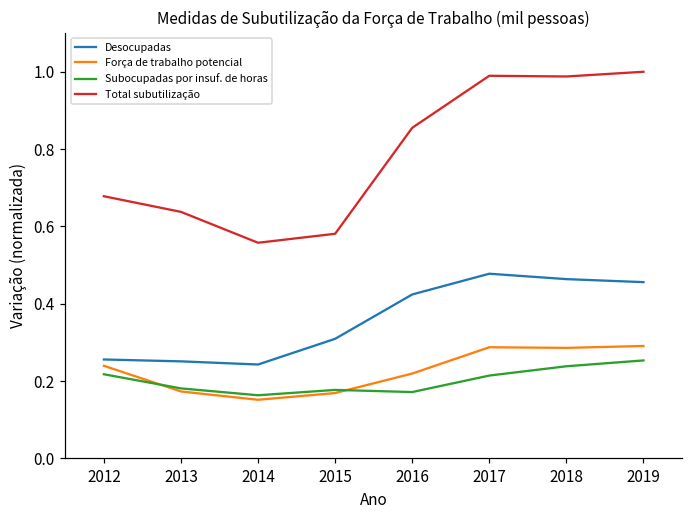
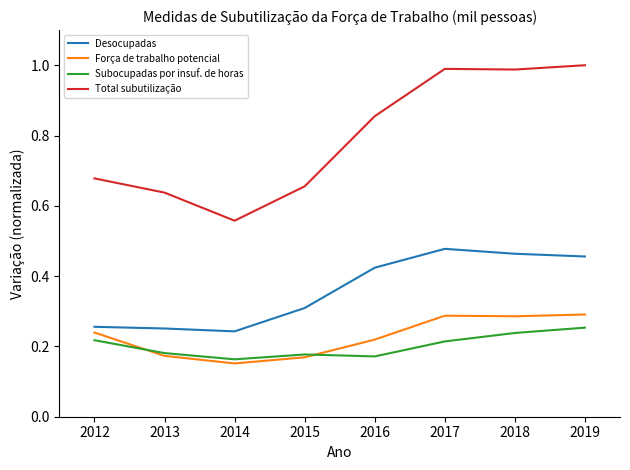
  {
    "Desocupadas": {
      "2012": 0.26,
      "2013": 0.25,
      "2014": 0.24,
      "2015": 0.31,
      "2016": 0.42,
      "2017": 0.48,
      "2018": 0.46,
      "2019": 0.46
    },
    "Força de trabalho potencial": {
      "2012": 0.24,
      "2013": 0.17,
      "2014": 0.15,
      "2015": 0.17,
      "2016": 0.22,
      "2017": 0.29,
      "2018": 0.29,
      "2019": 0.29
    },
    "Subocupadas por insuf. de horas": {
      "2012": 0.22,
      "2013": 0.18,
      "2014": 0.16,
      "2015": 0.18,
      "2016": 0.17,
      "2017": 0.21,
      "2018": 0.24,
      "2019": 0.25
    },
    "Total subutilização": {
      "2012": 0.68,
      "2013": 0.64,
      "2014": 0.56,
-     "2015": 0.58,
+     "2015": 0.66,
      "2016": 0.86,
      "2017": 0.99,
      "2018": 0.99,
      "2019": 1.00
    }
  }
